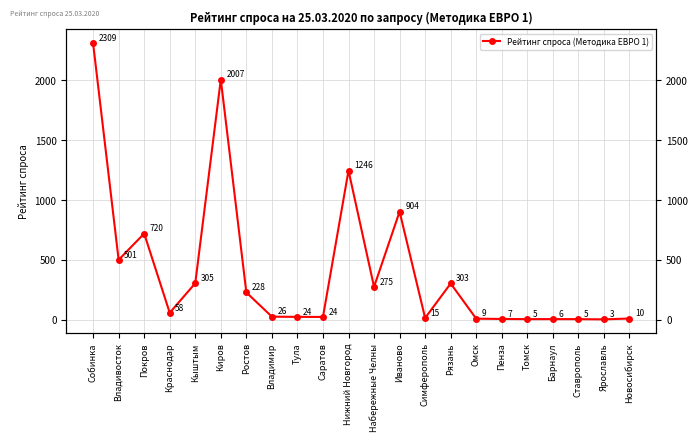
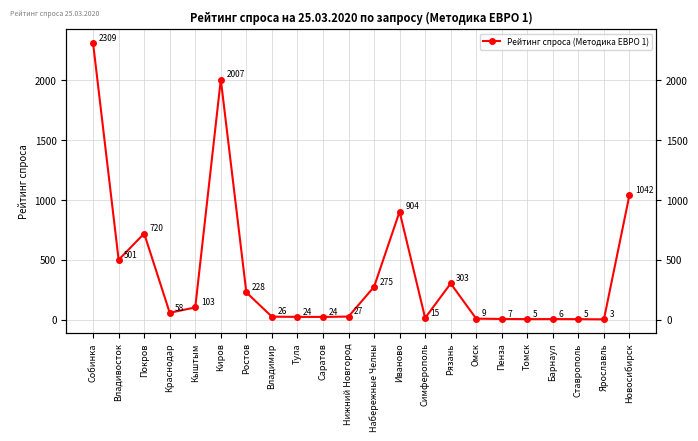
  {
    "Собинка": 2309,
    "Владивосток": 501,
    "Покров": 720,
    "Краснодар": 58,
-   "Кыштым": 305,
+   "Кыштым": 103,
    "Киров": 2007,
    "Ростов": 228,
    "Владимир": 26,
    "Тула": 24,
    "Саратов": 24,
-   "Нижний Новгород": 1246,
+   "Нижний Новгород": 27,
    "Набережные Челны": 275,
    "Иваново": 904,
    "Симферополь": 15,
    "Рязань": 303,
    "Омск": 9,
    "Пенза": 7,
    "Томск": 5,
    "Барнаул": 6,
    "Ставрополь": 5,
    "Ярославль": 3,
-   "Новосибирск": 10
+   "Новосибирск": 1042
  }
